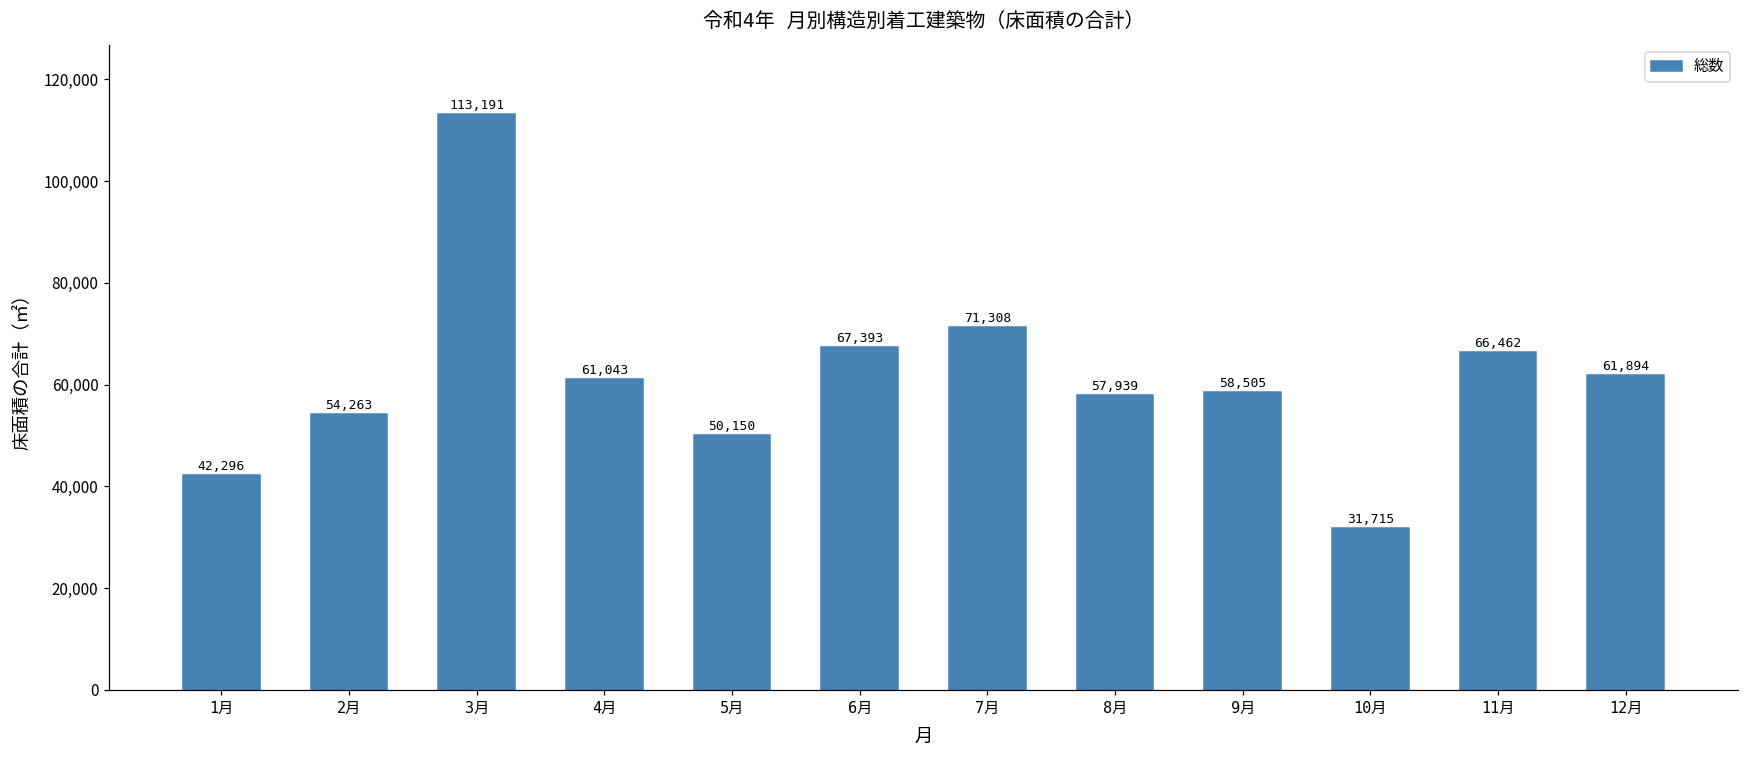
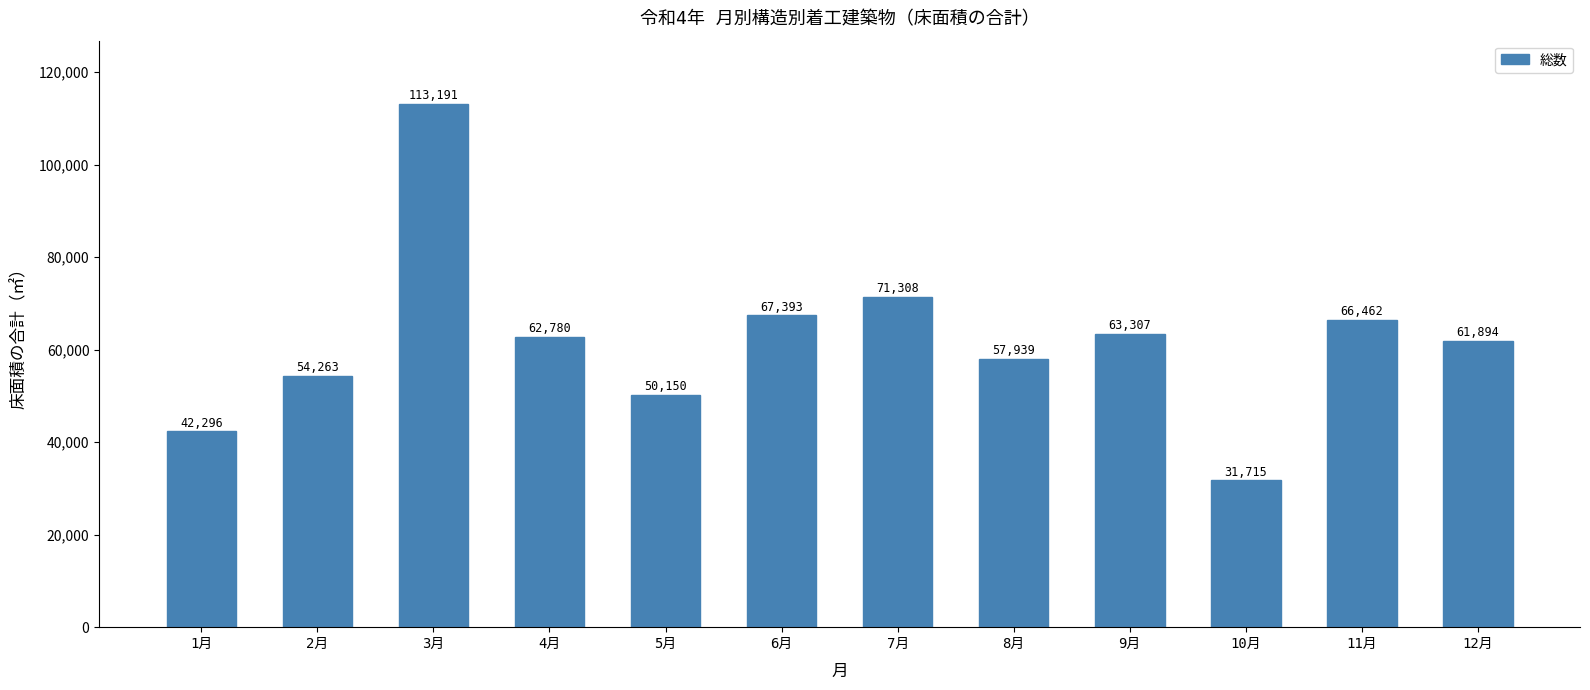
  {
    "1月": "42,296",
    "2月": "54,263",
    "3月": "113,191",
-   "4月": "61,043",
+   "4月": "62,780",
    "5月": "50,150",
    "6月": "67,393",
    "7月": "71,308",
    "8月": "57,939",
-   "9月": "58,505",
+   "9月": "63,307",
    "10月": "31,715",
    "11月": "66,462",
    "12月": "61,894"
  }
